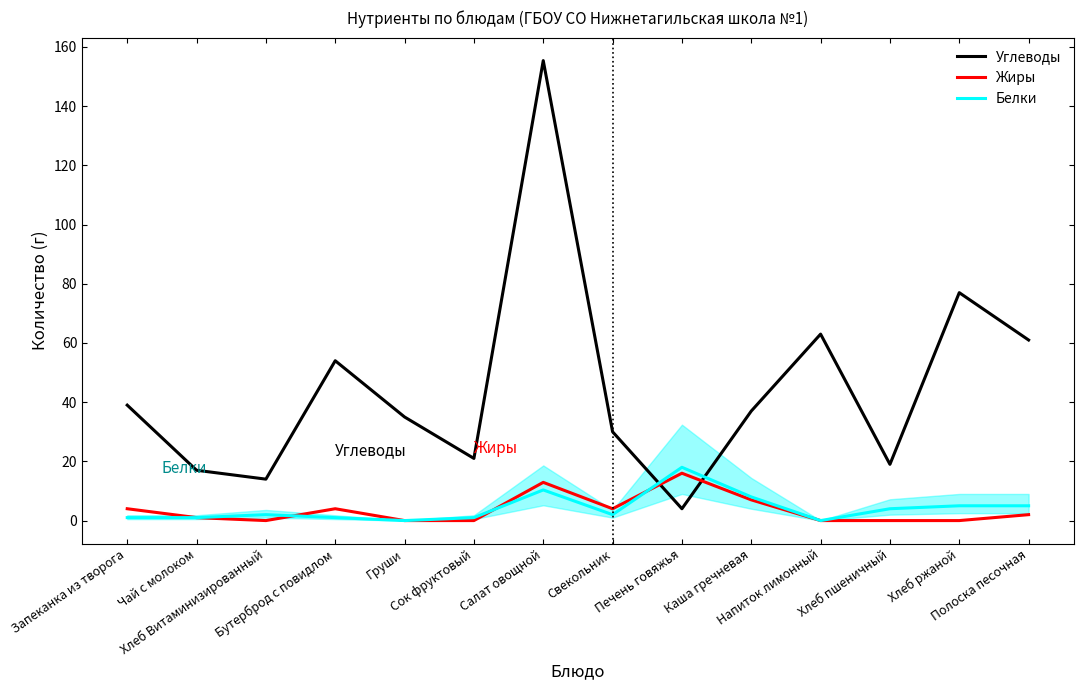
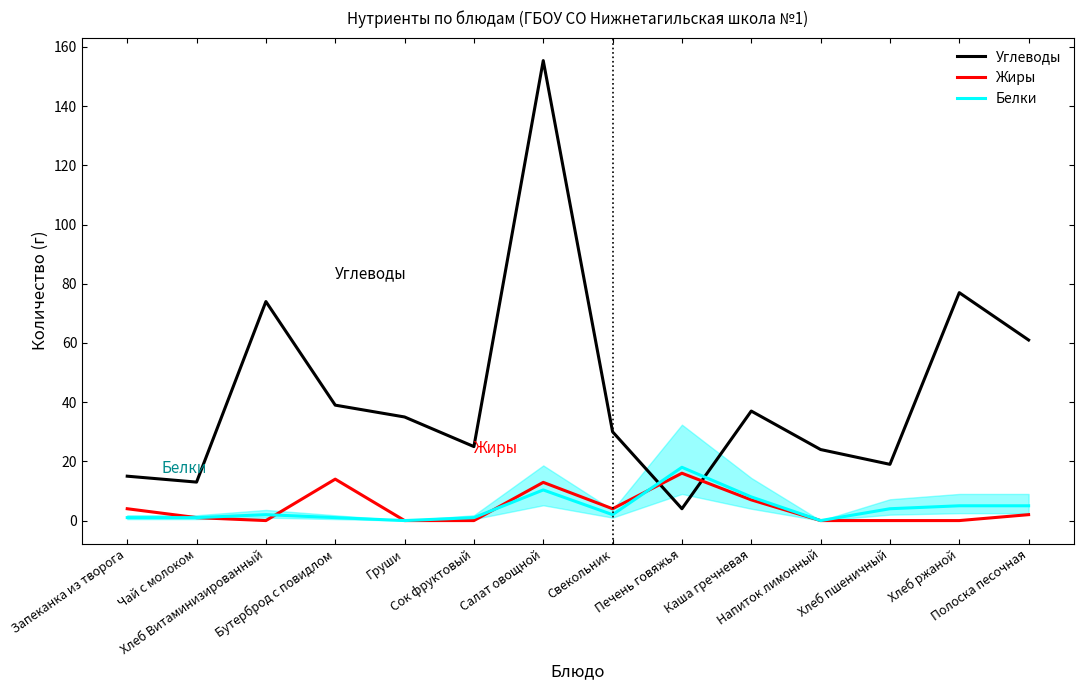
  {
    "Углеводы": {
-     "Запеканка из творога": 39,
-     "Чай с молоком": 17,
-     "Хлеб Витаминизированный": 14,
-     "Бутерброд с повидлом": 54,
+     "Запеканка из творога": 15,
+     "Чай с молоком": 13,
+     "Хлеб Витаминизированный": 74,
+     "Бутерброд с повидлом": 39,
      "Груши": 35,
-     "Сок фруктовый": 21,
+     "Сок фруктовый": 25,
      "Салат овощной": 155,
      "Свекольник": 30,
      "Печень говяжья": 4,
      "Каша гречневая": 37,
-     "Напиток лимонный": 63,
+     "Напиток лимонный": 24,
      "Хлеб пшеничный": 19,
      "Хлеб ржаной": 77,
      "Полоска песочная": 61
    },
    "Жиры": {
      "Запеканка из творога": 4,
      "Хлеб Витаминизированный": 0,
-     "Бутерброд с повидлом": 4,
+     "Бутерброд с повидлом": 14,
      "Сок фруктовый": 0,
      "Салат овощной": 13,
      "Печень говяжья": 16,
      "Каша гречневая": 7,
      "Хлеб пшеничный": 0,
      "Хлеб ржаной": 0,
      "Полоска песочная": 2
    }
  }
